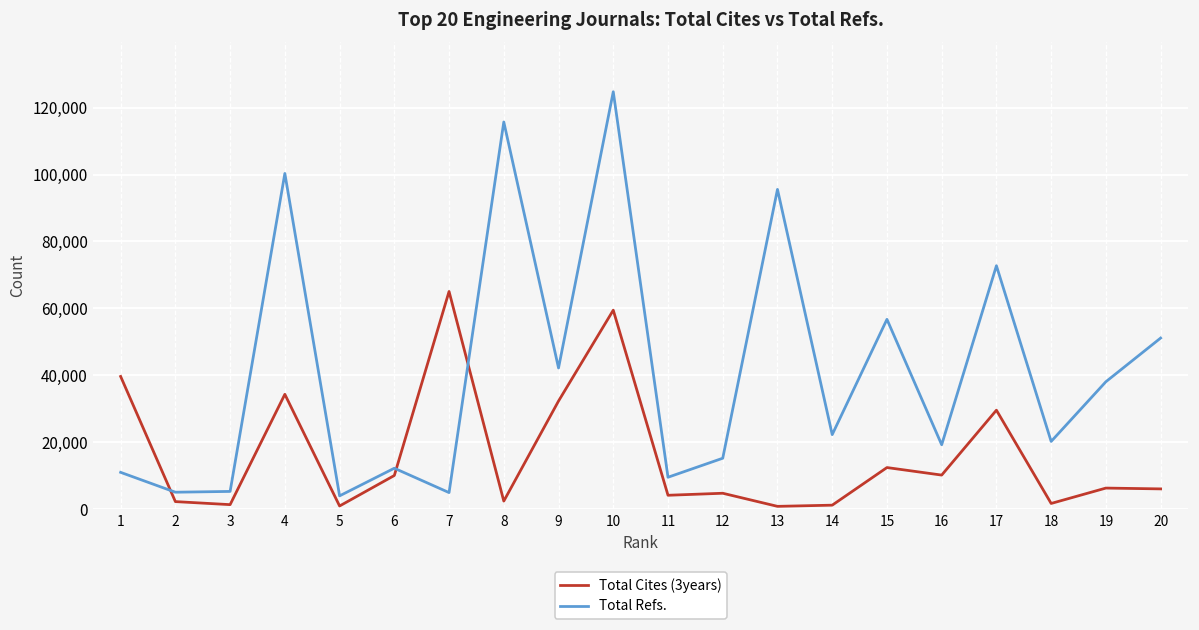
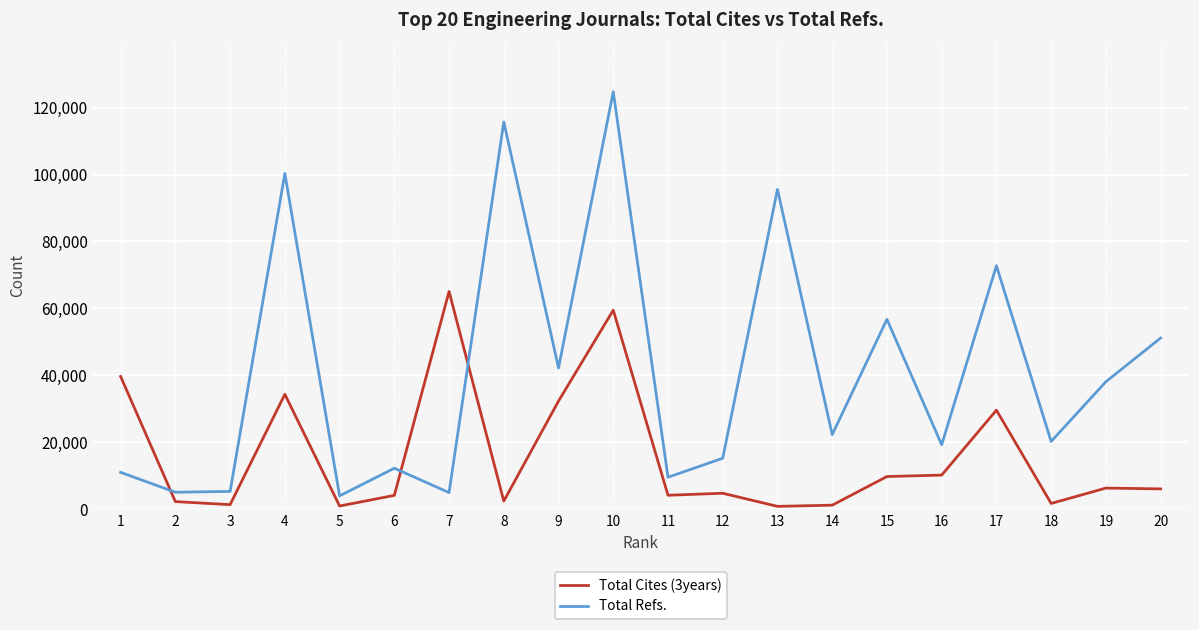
  {
    "Total Cites (3years)": {
      "1": "40,000",
      "2": "2,000",
      "3": "1,000",
      "4": "34,000",
      "5": "1,000",
-     "6": "10,000",
+     "6": "4,000",
      "7": "65,000",
      "8": "2,000",
      "9": "32,000",
      "10": "59,000",
      "11": "4,000",
      "12": "5,000",
      "13": "1,000",
      "14": "1,000",
-     "15": "12,000",
+     "15": "10,000",
      "16": "10,000",
      "17": "30,000",
      "18": "2,000",
      "19": "6,000",
      "20": "6,000"
    },
    "Total Refs.": {
      "1": "11,000",
      "2": "5,000",
      "3": "5,000",
      "4": "100,000",
      "5": "4,000",
      "6": "12,000",
      "7": "5,000",
      "8": "116,000",
      "9": "42,000",
      "10": "125,000",
      "11": "10,000",
      "12": "15,000",
      "13": "96,000",
      "14": "22,000",
      "15": "57,000",
      "16": "19,000",
      "17": "73,000",
      "18": "20,000",
      "19": "38,000",
      "20": "51,000"
    }
  }
